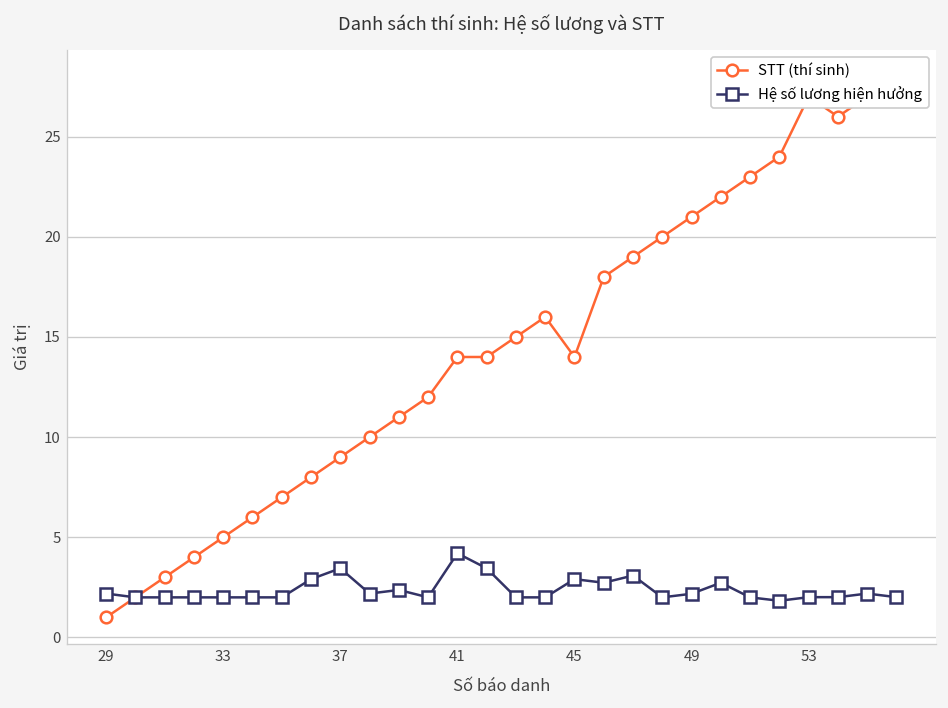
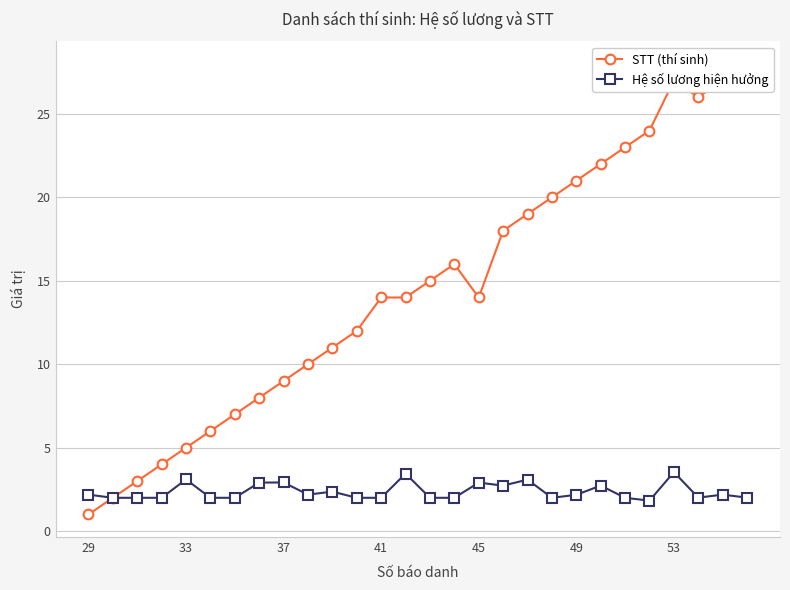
  {
    "STT (thí sinh)": {
      "29": 1.0,
      "33": 5.0,
      "37": 9.0,
      "41": 14.0,
      "45": 14.0,
      "49": 21.0
    },
    "Hệ số lương hiện hưởng": {
      "29": 2.2,
-     "33": 2.0,
-     "37": 3.5,
-     "41": 4.2,
+     "33": 3.1,
+     "37": 2.9,
+     "41": 2.0,
      "45": 2.9,
      "49": 2.2,
-     "53": 2.0
+     "53": 3.5
    }
  }
